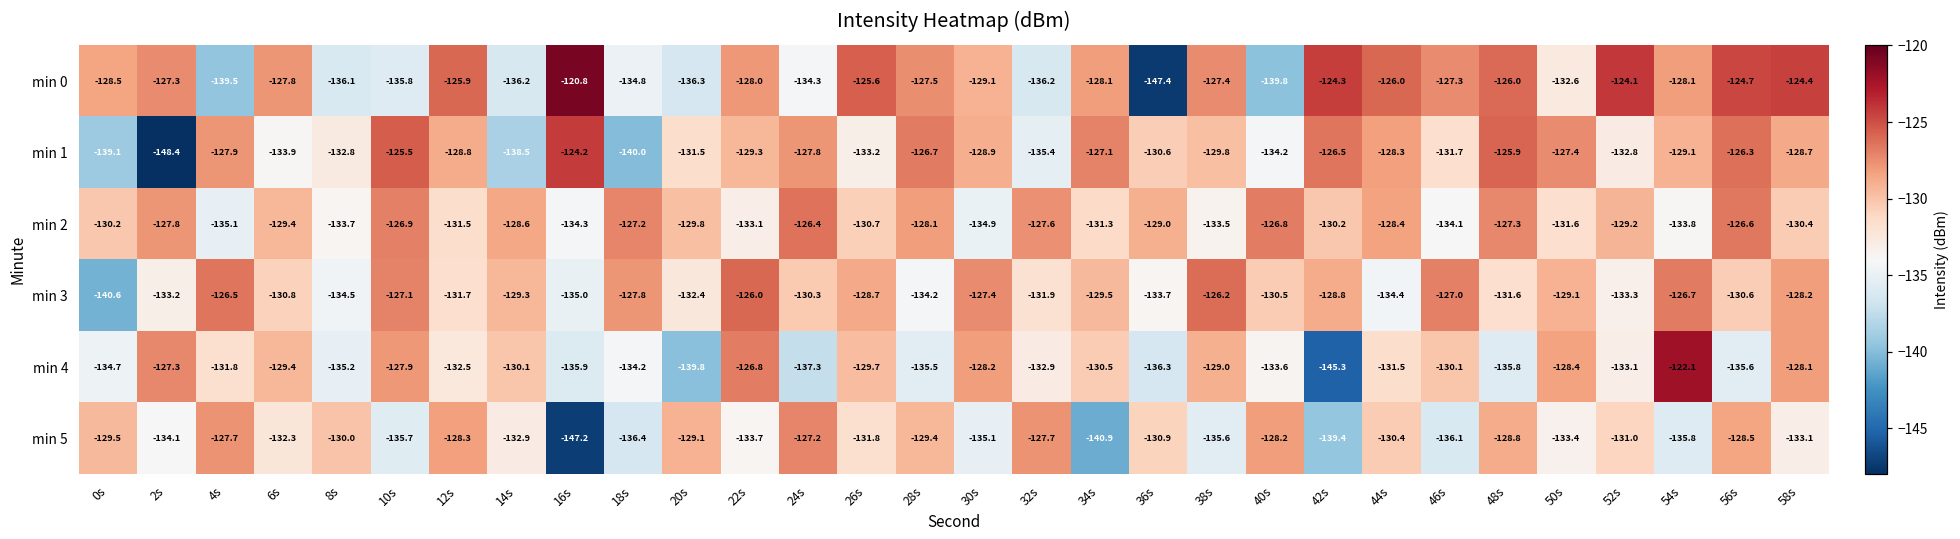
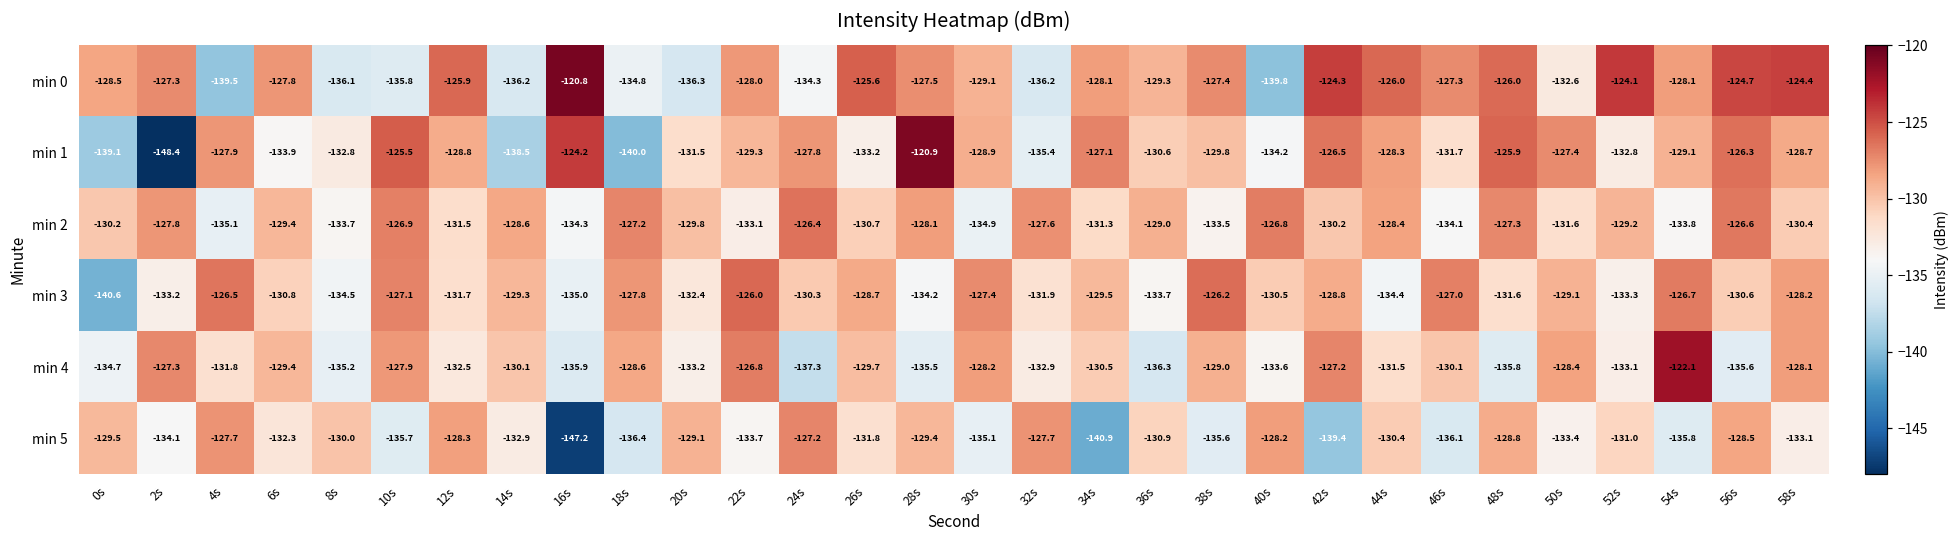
  {
    "min 0": {
      "0s": -128.5,
      "2s": -127.3,
      "4s": -139.5,
      "6s": -127.8,
      "8s": -136.1,
      "10s": -135.8,
      "12s": -125.9,
      "14s": -136.2,
      "16s": -120.8,
      "18s": -134.8,
      "20s": -136.3,
      "22s": -128.0,
      "24s": -134.3,
      "26s": -125.6,
      "28s": -127.5,
      "30s": -129.1,
      "32s": -136.2,
      "34s": -128.1,
-     "36s": -147.4,
+     "36s": -129.3,
      "38s": -127.4,
      "40s": -139.8,
      "42s": -124.3,
      "44s": -126.0,
      "46s": -127.3,
      "48s": -126.0,
      "50s": -132.6,
      "52s": -124.1,
      "54s": -128.1,
      "56s": -124.7,
      "58s": -124.4
    },
    "min 1": {
      "0s": -139.1,
      "2s": -148.4,
      "4s": -127.9,
      "6s": -133.9,
      "8s": -132.8,
      "10s": -125.5,
      "12s": -128.8,
      "14s": -138.5,
      "16s": -124.2,
      "18s": -140.0,
      "20s": -131.5,
      "22s": -129.3,
      "24s": -127.8,
      "26s": -133.2,
-     "28s": -126.7,
+     "28s": -120.9,
      "30s": -128.9,
      "32s": -135.4,
      "34s": -127.1,
      "36s": -130.6,
      "38s": -129.8,
      "40s": -134.2,
      "42s": -126.5,
      "44s": -128.3,
      "46s": -131.7,
      "48s": -125.9,
      "50s": -127.4,
      "52s": -132.8,
      "54s": -129.1,
      "56s": -126.3,
      "58s": -128.7
    },
    "min 2": {
      "0s": -130.2,
      "2s": -127.8,
      "4s": -135.1,
      "6s": -129.4,
      "8s": -133.7,
      "10s": -126.9,
      "12s": -131.5,
      "14s": -128.6,
      "16s": -134.3,
      "18s": -127.2,
      "20s": -129.8,
      "22s": -133.1,
      "24s": -126.4,
      "26s": -130.7,
      "28s": -128.1,
      "30s": -134.9,
      "32s": -127.6,
      "34s": -131.3,
      "36s": -129.0,
      "38s": -133.5,
      "40s": -126.8,
      "42s": -130.2,
      "44s": -128.4,
      "46s": -134.1,
      "48s": -127.3,
      "50s": -131.6,
      "52s": -129.2,
      "54s": -133.8,
      "56s": -126.6,
      "58s": -130.4
    },
    "min 3": {
      "0s": -140.6,
      "2s": -133.2,
      "4s": -126.5,
      "6s": -130.8,
      "8s": -134.5,
      "10s": -127.1,
      "12s": -131.7,
      "14s": -129.3,
      "16s": -135.0,
      "18s": -127.8,
      "20s": -132.4,
      "22s": -126.0,
      "24s": -130.3,
      "26s": -128.7,
      "28s": -134.2,
      "30s": -127.4,
      "32s": -131.9,
      "34s": -129.5,
      "36s": -133.7,
      "38s": -126.2,
      "40s": -130.5,
      "42s": -128.8,
      "44s": -134.4,
      "46s": -127.0,
      "48s": -131.6,
      "50s": -129.1,
      "52s": -133.3,
      "54s": -126.7,
      "56s": -130.6,
      "58s": -128.2
    },
    "min 4": {
      "0s": -134.7,
      "2s": -127.3,
      "4s": -131.8,
      "6s": -129.4,
      "8s": -135.2,
      "10s": -127.9,
      "12s": -132.5,
      "14s": -130.1,
      "16s": -135.9,
-     "18s": -134.2,
-     "20s": -139.8,
+     "18s": -128.6,
+     "20s": -133.2,
      "22s": -126.8,
      "24s": -137.3,
      "26s": -129.7,
      "28s": -135.5,
      "30s": -128.2,
      "32s": -132.9,
      "34s": -130.5,
      "36s": -136.3,
      "38s": -129.0,
      "40s": -133.6,
-     "42s": -145.3,
+     "42s": -127.2,
      "44s": -131.5,
      "46s": -130.1,
      "48s": -135.8,
      "50s": -128.4,
      "52s": -133.1,
      "54s": -122.1,
      "56s": -135.6,
      "58s": -128.1
    },
    "min 5": {
      "0s": -129.5,
      "2s": -134.1,
      "4s": -127.7,
      "6s": -132.3,
      "8s": -130.0,
      "10s": -135.7,
      "12s": -128.3,
      "14s": -132.9,
      "16s": -147.2,
      "18s": -136.4,
      "20s": -129.1,
      "22s": -133.7,
      "24s": -127.2,
      "26s": -131.8,
      "28s": -129.4,
      "30s": -135.1,
      "32s": -127.7,
      "34s": -140.9,
      "36s": -130.9,
      "38s": -135.6,
      "40s": -128.2,
      "42s": -139.4,
      "44s": -130.4,
      "46s": -136.1,
      "48s": -128.8,
      "50s": -133.4,
      "52s": -131.0,
      "54s": -135.8,
      "56s": -128.5,
      "58s": -133.1
    }
  }
